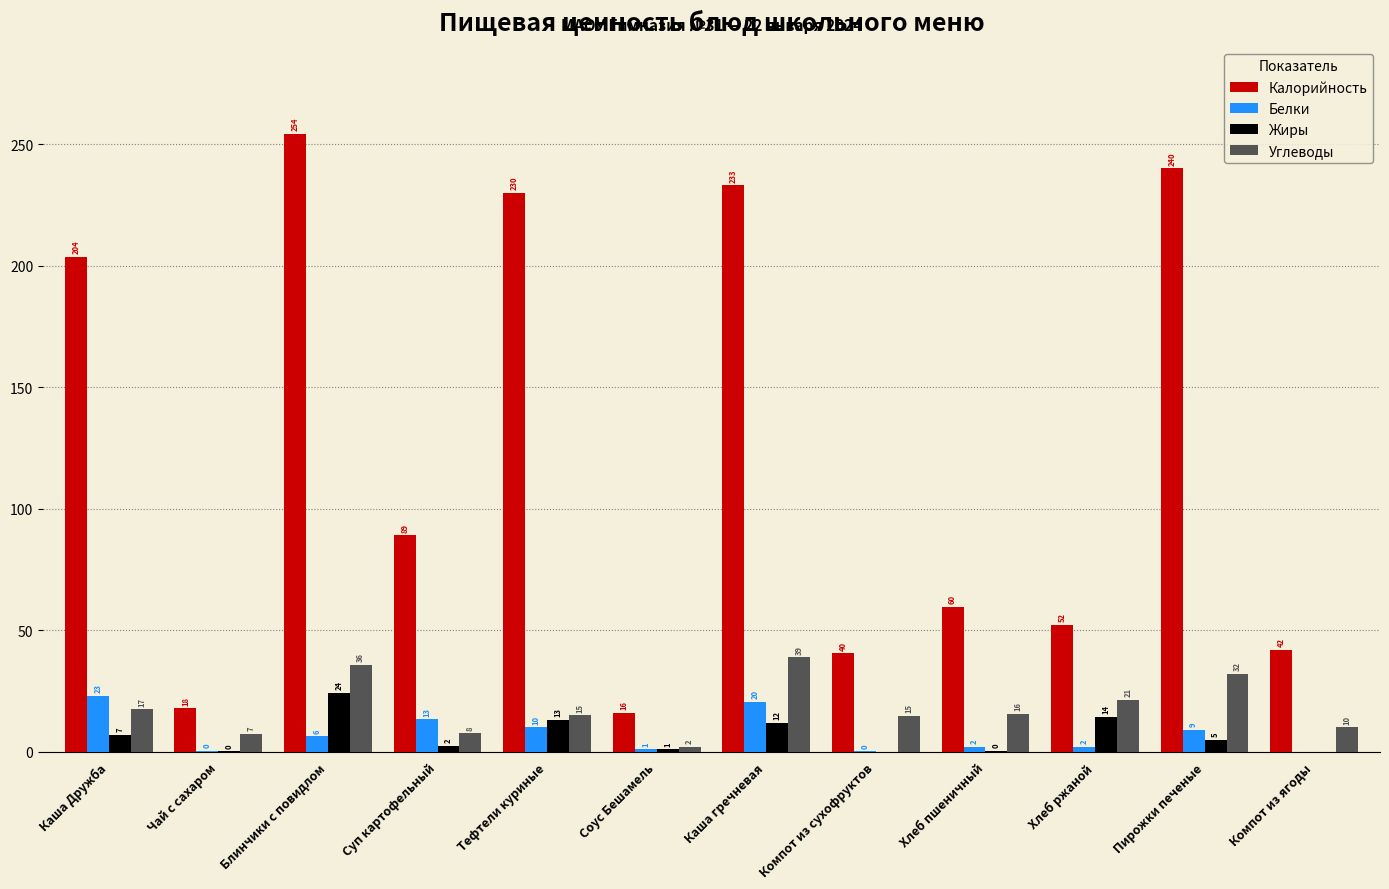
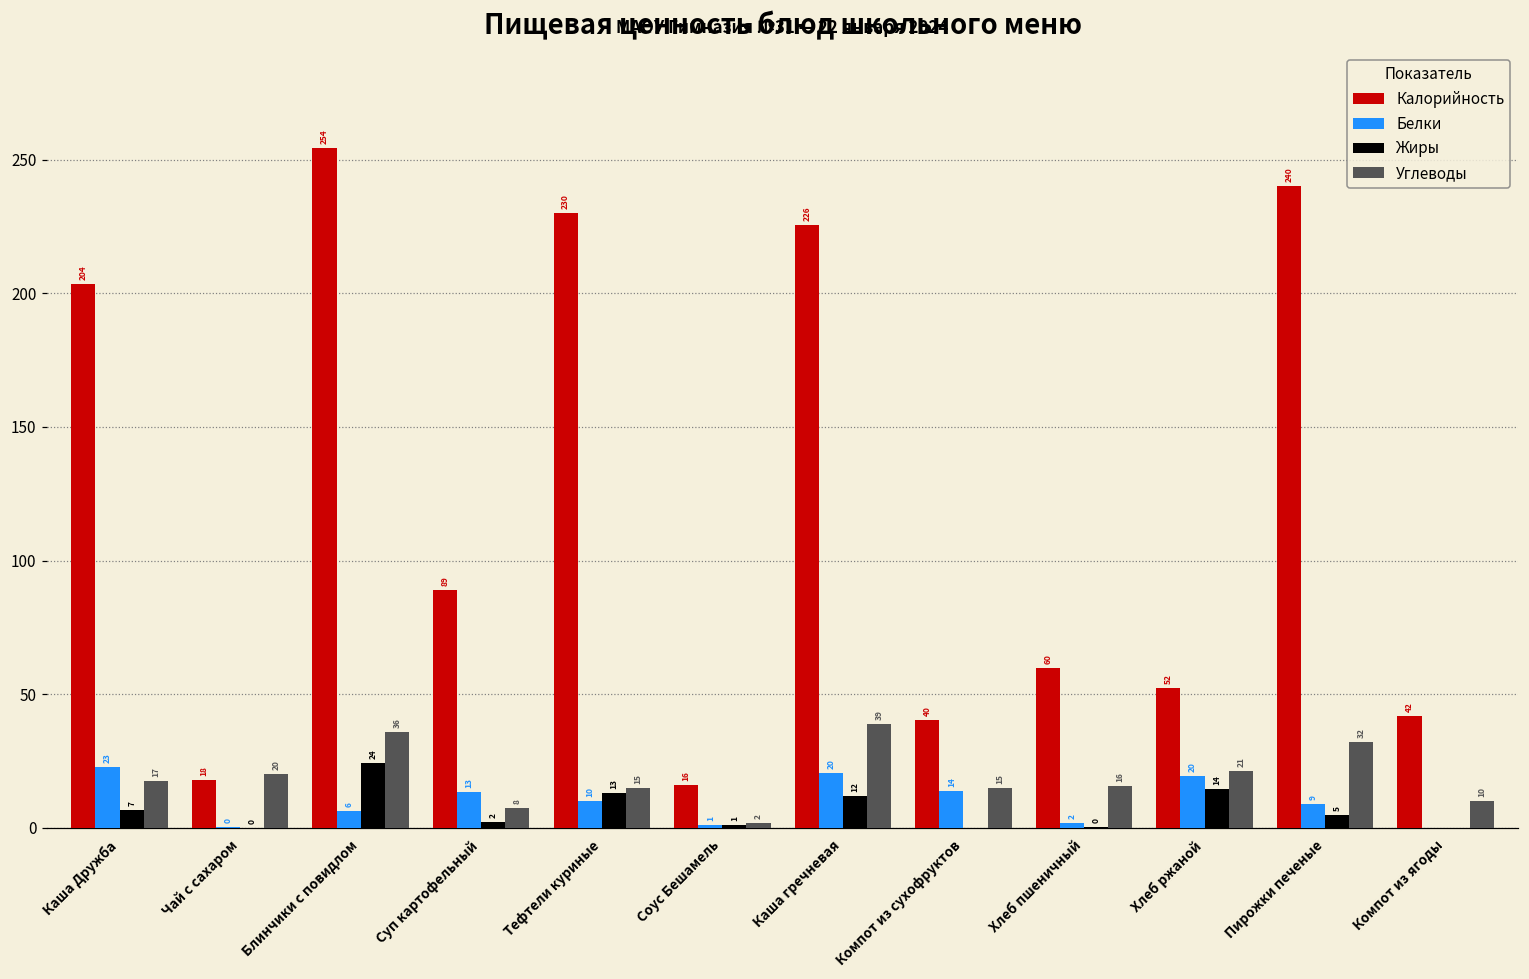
  {
    "Калорийность": {
      "Каша Дружба": 204,
      "Чай с сахаром": 18,
      "Блинчики с повидлом": 254,
      "Суп картофельный": 89,
      "Тефтели куриные": 230,
      "Соус Бешамель": 16,
-     "Каша гречневая": 233,
+     "Каша гречневая": 226,
      "Компот из сухофруктов": 40,
      "Хлеб пшеничный": 60,
      "Хлеб ржаной": 52,
      "Пирожки печеные": 240,
      "Компот из ягоды": 42
    },
    "Белки": {
      "Каша Дружба": 23,
      "Чай с сахаром": 0,
      "Блинчики с повидлом": 6,
      "Суп картофельный": 13,
      "Тефтели куриные": 10,
      "Соус Бешамель": 1,
      "Каша гречневая": 20,
-     "Компот из сухофруктов": 0,
+     "Компот из сухофруктов": 14,
      "Хлеб пшеничный": 2,
-     "Хлеб ржаной": 2,
+     "Хлеб ржаной": 20,
      "Пирожки печеные": 9
    },
    "Жиры": {
      "Каша Дружба": 7,
      "Чай с сахаром": 0,
      "Блинчики с повидлом": 24,
      "Суп картофельный": 2,
      "Тефтели куриные": 13,
      "Соус Бешамель": 1,
      "Каша гречневая": 12,
      "Хлеб пшеничный": 0,
      "Хлеб ржаной": 14,
      "Пирожки печеные": 5
    },
    "Углеводы": {
      "Каша Дружба": 17,
-     "Чай с сахаром": 7,
+     "Чай с сахаром": 20,
      "Блинчики с повидлом": 36,
      "Суп картофельный": 8,
      "Тефтели куриные": 15,
      "Соус Бешамель": 2,
      "Каша гречневая": 39,
      "Компот из сухофруктов": 15,
      "Хлеб пшеничный": 16,
      "Хлеб ржаной": 21,
      "Пирожки печеные": 32,
      "Компот из ягоды": 10
    }
  }
